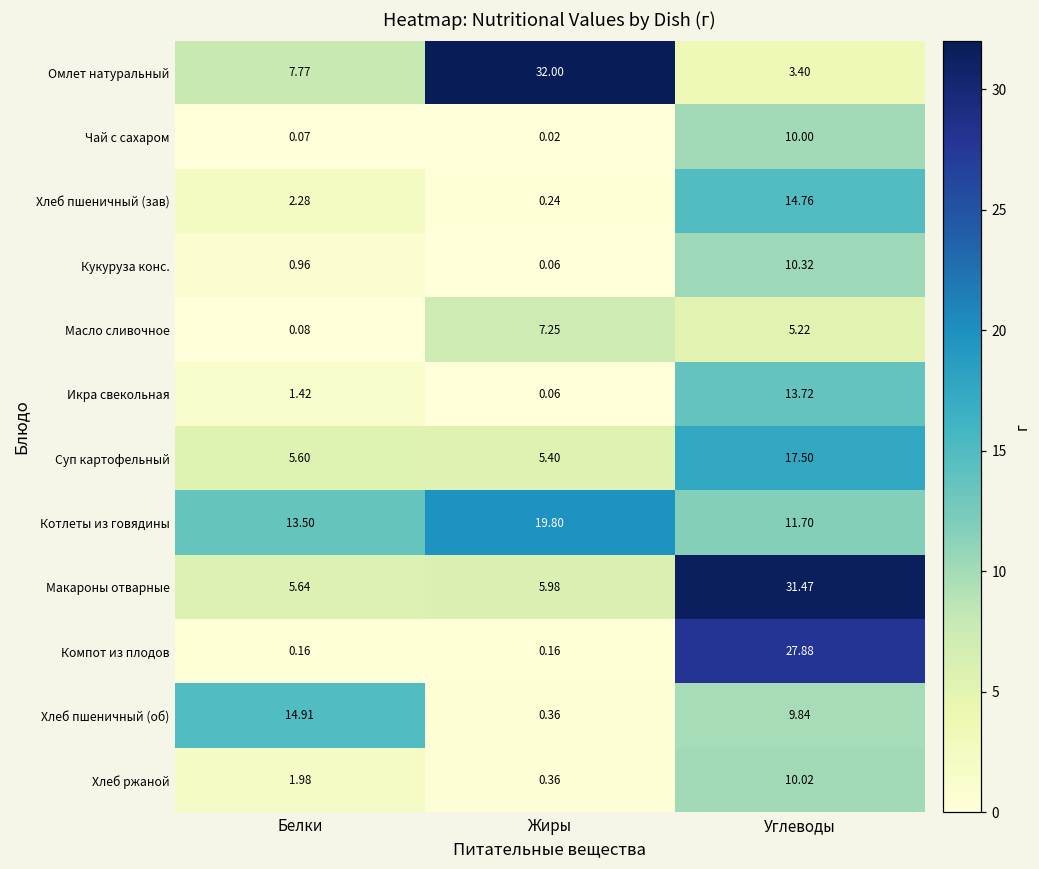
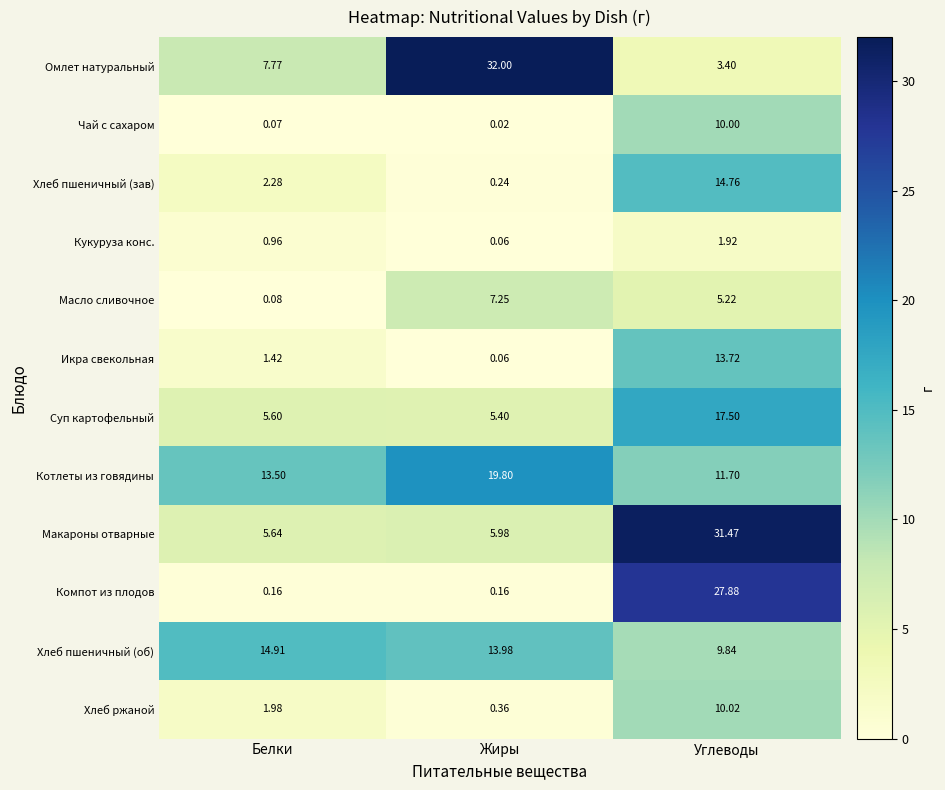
  {
    "Омлет натуральный": {
      "Белки": 7.77,
      "Жиры": 32.00,
      "Углеводы": 3.40
    },
    "Чай с сахаром": {
      "Белки": 0.07,
      "Жиры": 0.02,
      "Углеводы": 10.00
    },
    "Хлеб пшеничный (зав)": {
      "Белки": 2.28,
      "Жиры": 0.24,
      "Углеводы": 14.76
    },
    "Кукуруза конс.": {
      "Белки": 0.96,
      "Жиры": 0.06,
-     "Углеводы": 10.32
+     "Углеводы": 1.92
    },
    "Масло сливочное": {
      "Белки": 0.08,
      "Жиры": 7.25,
      "Углеводы": 5.22
    },
    "Икра свекольная": {
      "Белки": 1.42,
      "Жиры": 0.06,
      "Углеводы": 13.72
    },
    "Суп картофельный": {
      "Белки": 5.60,
      "Жиры": 5.40,
      "Углеводы": 17.50
    },
    "Котлеты из говядины": {
      "Белки": 13.50,
      "Жиры": 19.80,
      "Углеводы": 11.70
    },
    "Макароны отварные": {
      "Белки": 5.64,
      "Жиры": 5.98,
      "Углеводы": 31.47
    },
    "Компот из плодов": {
      "Белки": 0.16,
      "Жиры": 0.16,
      "Углеводы": 27.88
    },
    "Хлеб пшеничный (об)": {
      "Белки": 14.91,
-     "Жиры": 0.36,
+     "Жиры": 13.98,
      "Углеводы": 9.84
    },
    "Хлеб ржаной": {
      "Белки": 1.98,
      "Жиры": 0.36,
      "Углеводы": 10.02
    }
  }
